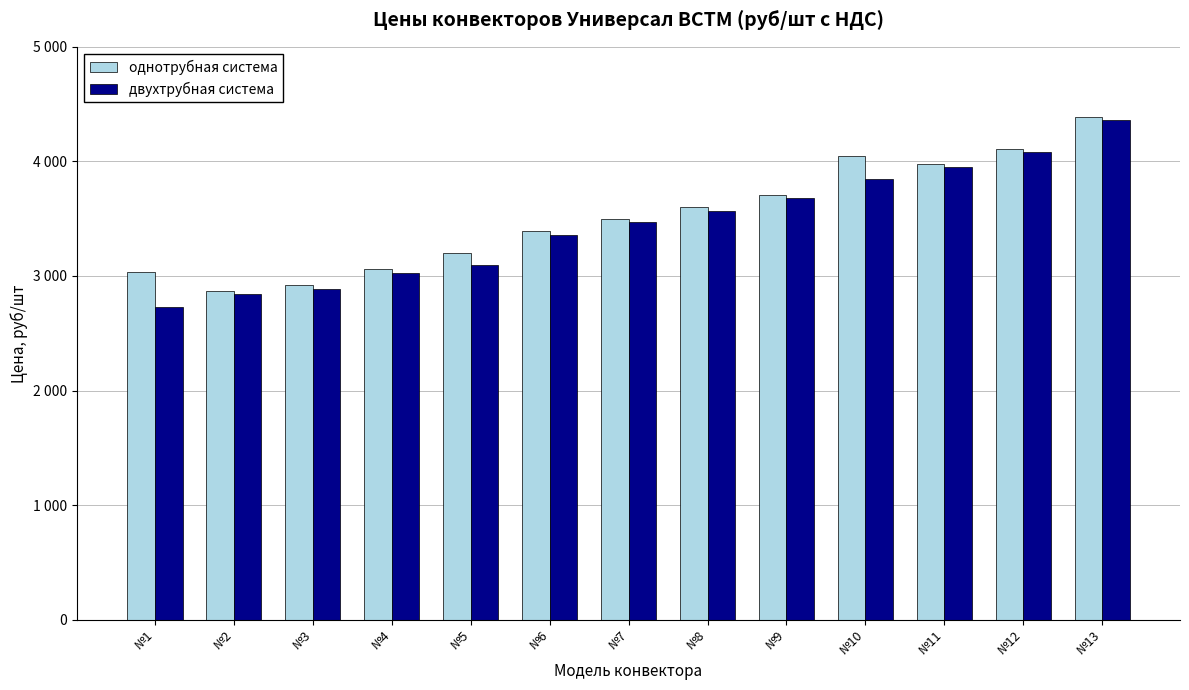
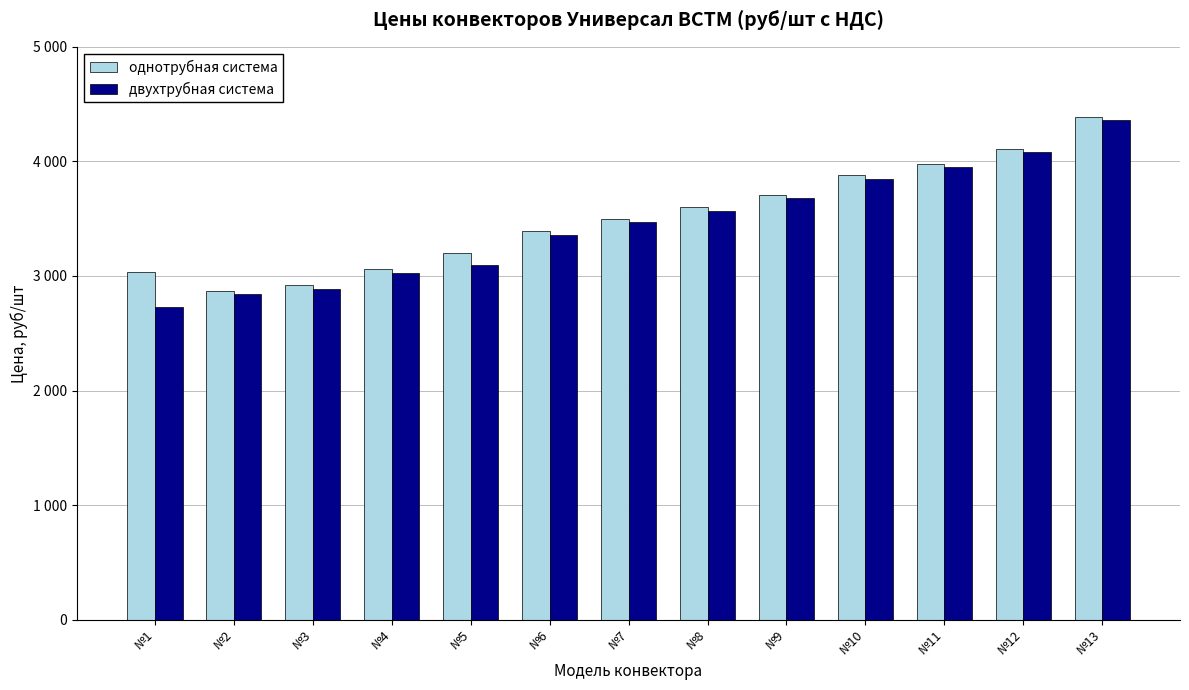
  {
    "однотрубная система": {
      "№1": 3030,
      "№2": 2870,
      "№3": 2920,
      "№4": 3060,
      "№5": 3200,
      "№6": 3390,
      "№7": 3500,
      "№8": 3600,
      "№9": 3710,
-     "№10": 4050,
+     "№10": 3880,
      "№11": 3980,
      "№12": 4110,
      "№13": 4390
    },
    "двухтрубная система": {
      "№1": 2730,
      "№2": 2840,
      "№3": 2890,
      "№4": 3030,
      "№5": 3100,
      "№6": 3360,
      "№7": 3470,
      "№8": 3570,
      "№9": 3680,
      "№10": 3850,
      "№11": 3950,
      "№12": 4080,
      "№13": 4360
    }
  }
